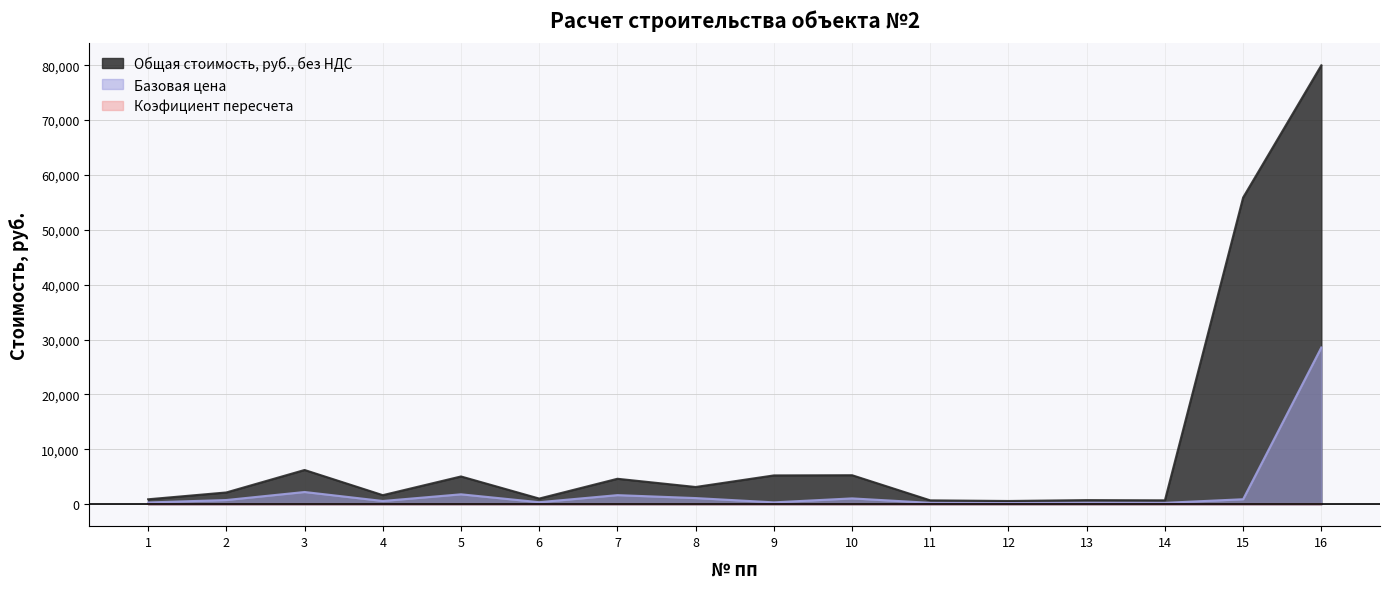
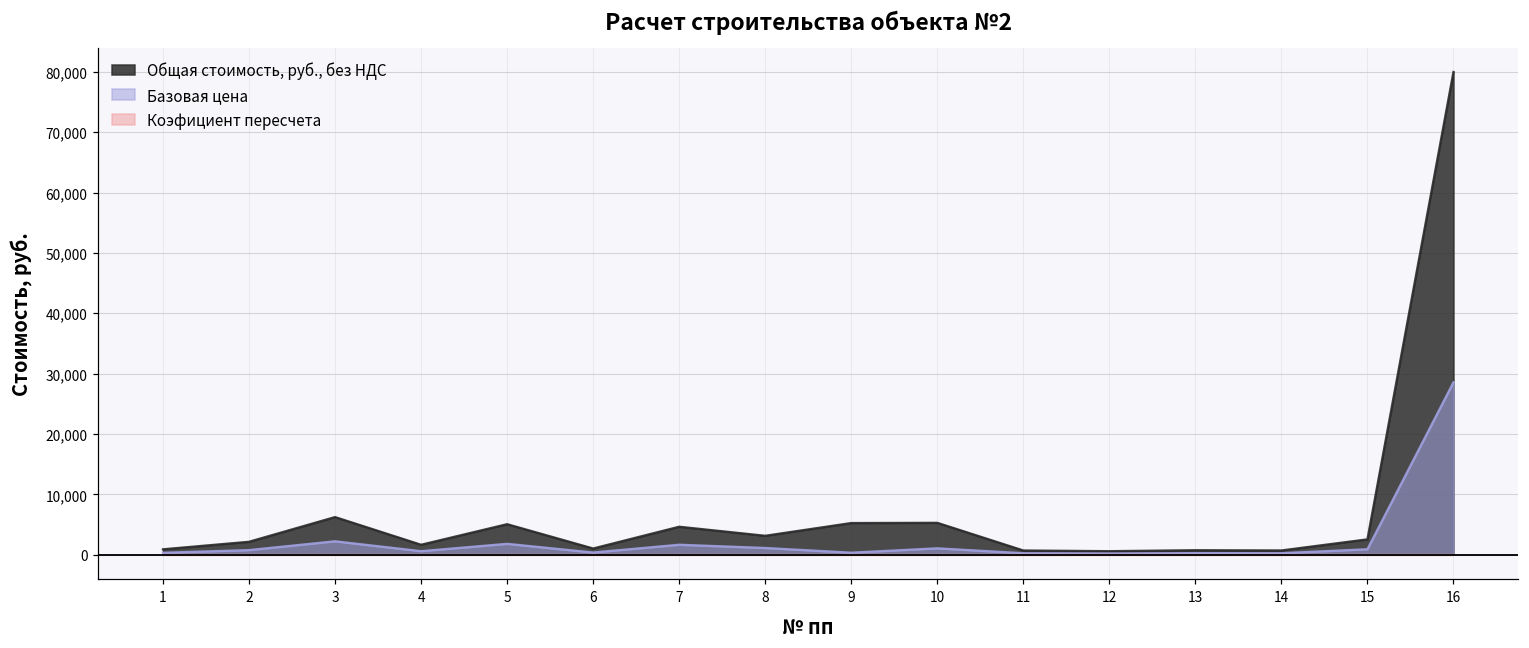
  {
    "Общая стоимость, руб., без НДС": {
      "1": "1,000",
      "2": "2,000",
      "3": "6,000",
      "4": "2,000",
      "5": "5,000",
      "6": "1,000",
      "7": "5,000",
      "8": "3,000",
      "9": "5,000",
      "10": "5,000",
      "13": "1,000",
-     "15": "56,000",
+     "15": "3,000",
      "16": "80,000"
    },
    "Базовая цена": {
      "2": "1,000",
      "3": "2,000",
      "4": "1,000",
      "5": "2,000",
      "7": "2,000",
      "8": "1,000",
      "10": "1,000",
      "15": "1,000",
      "16": "29,000"
    },
    "Коэфициент пересчета": {
      "2": "0",
      "3": "0",
      "4": "0",
      "5": "0",
      "7": "0",
      "8": "0",
      "10": "0",
      "15": "0",
      "16": "0"
    }
  }
